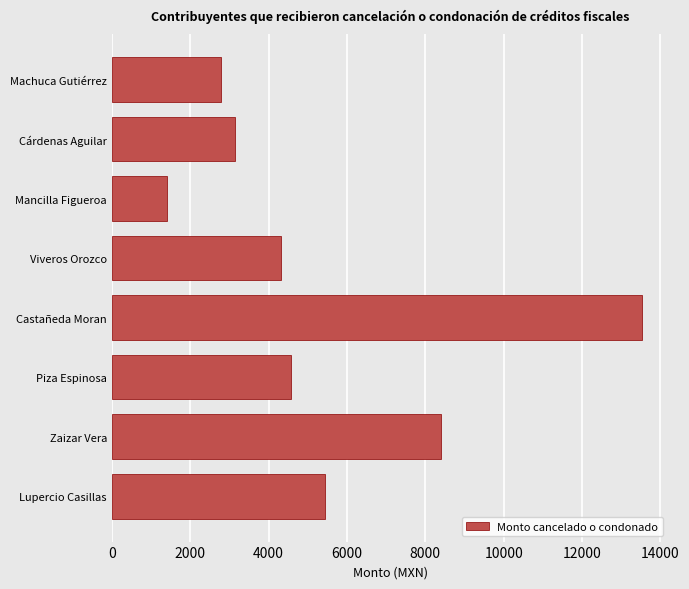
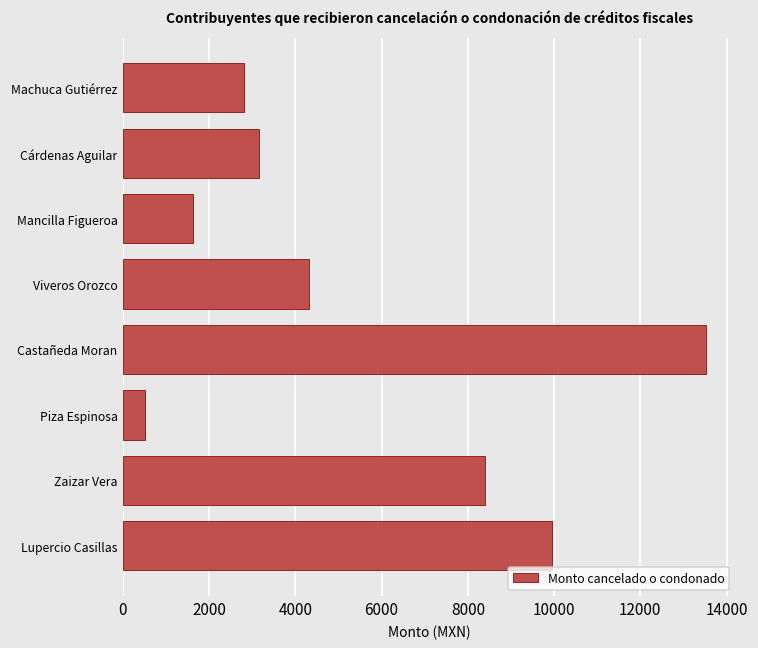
  {
    "Machuca Gutiérrez": 2800,
    "Cárdenas Aguilar": 3100,
-   "Mancilla Figueroa": 1400,
+   "Mancilla Figueroa": 1600,
    "Viveros Orozco": 4300,
    "Castañeda Moran": 13500,
-   "Piza Espinosa": 4600,
+   "Piza Espinosa": 500,
    "Zaizar Vera": 8400,
-   "Lupercio Casillas": 5500
+   "Lupercio Casillas": 9900
  }
